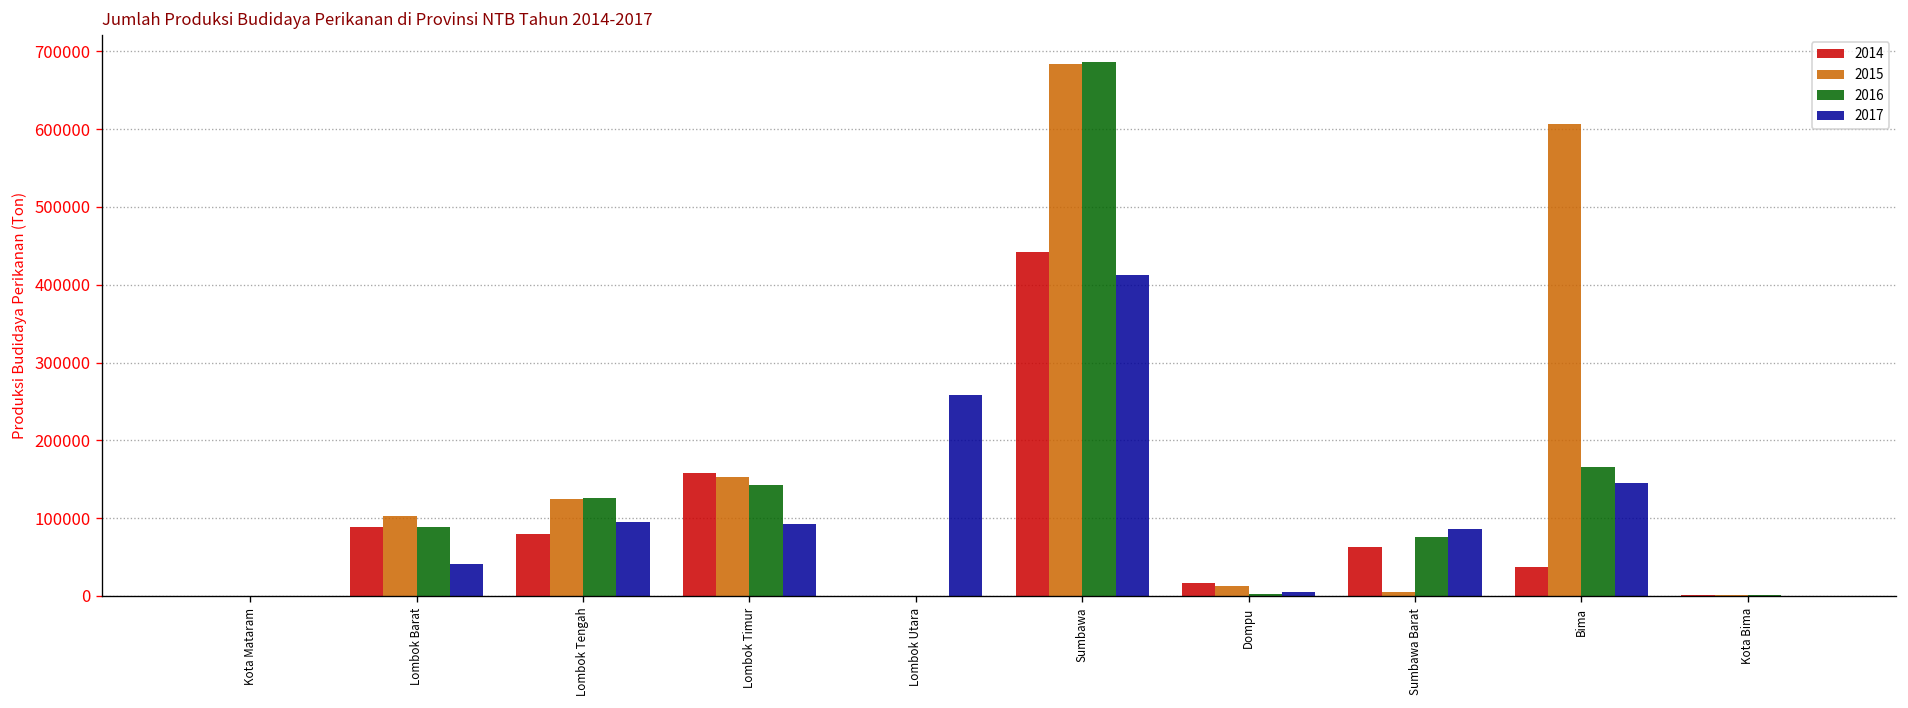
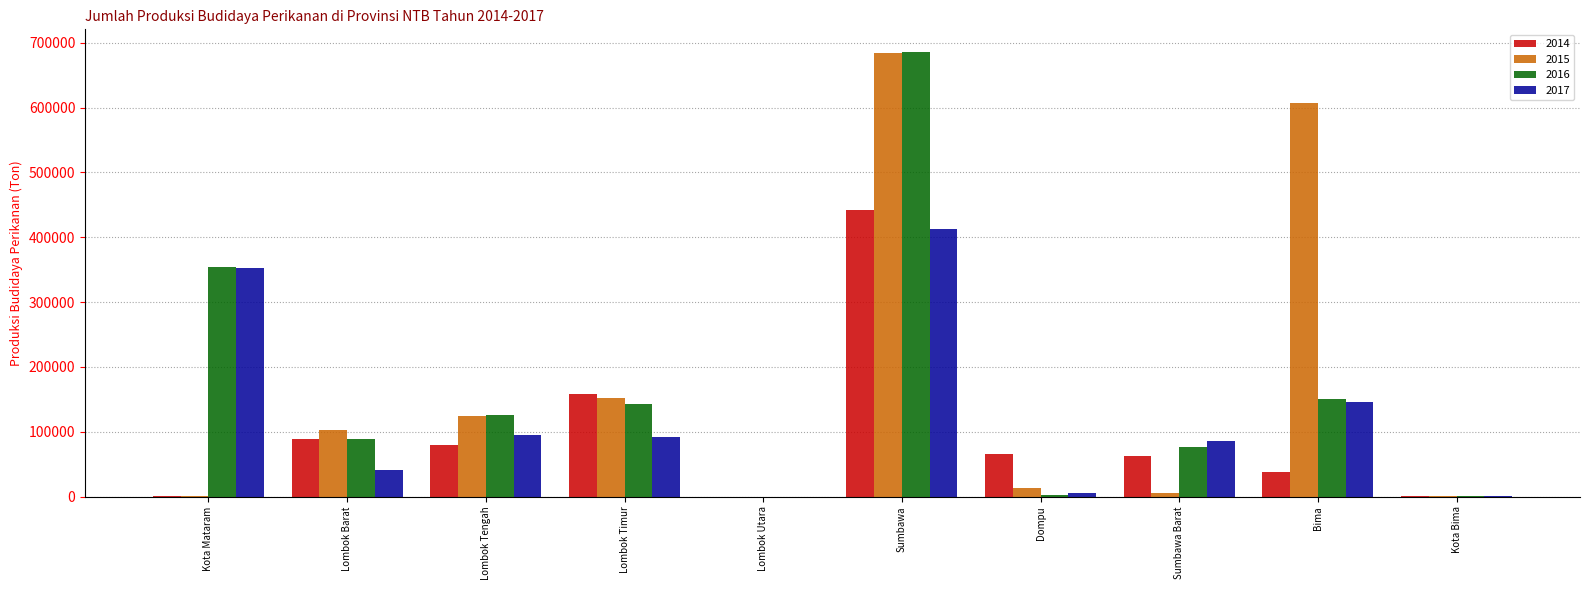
  {
    "2014": {
      "Lombok Barat": 90000,
      "Lombok Tengah": 80000,
      "Lombok Timur": 160000,
      "Sumbawa": 440000,
-     "Dompu": 20000,
+     "Dompu": 70000,
      "Sumbawa Barat": 60000,
      "Bima": 40000
    },
    "2015": {
      "Lombok Barat": 100000,
      "Lombok Tengah": 120000,
      "Lombok Timur": 150000,
      "Sumbawa": 680000,
      "Dompu": 10000,
      "Sumbawa Barat": 10000,
      "Bima": 610000
    },
    "2016": {
-     "Kota Mataram": 0,
+     "Kota Mataram": 350000,
      "Lombok Barat": 90000,
      "Lombok Tengah": 130000,
      "Lombok Timur": 140000,
      "Sumbawa": 690000,
      "Sumbawa Barat": 80000,
-     "Bima": 170000
+     "Bima": 150000
    },
    "2017": {
-     "Kota Mataram": 0,
+     "Kota Mataram": 350000,
      "Lombok Barat": 40000,
      "Lombok Tengah": 90000,
      "Lombok Timur": 90000,
-     "Lombok Utara": 260000,
+     "Lombok Utara": 0,
      "Sumbawa": 410000,
      "Dompu": 10000,
      "Sumbawa Barat": 90000,
      "Bima": 150000
    }
  }
